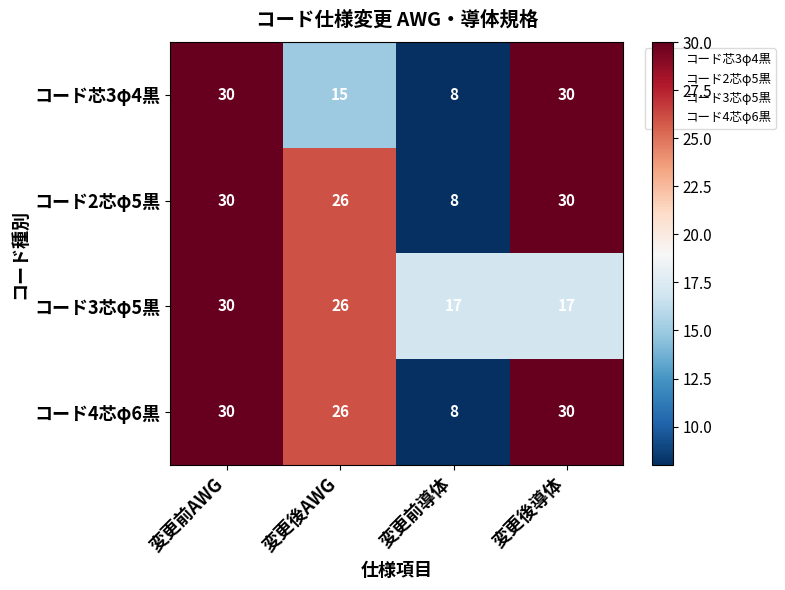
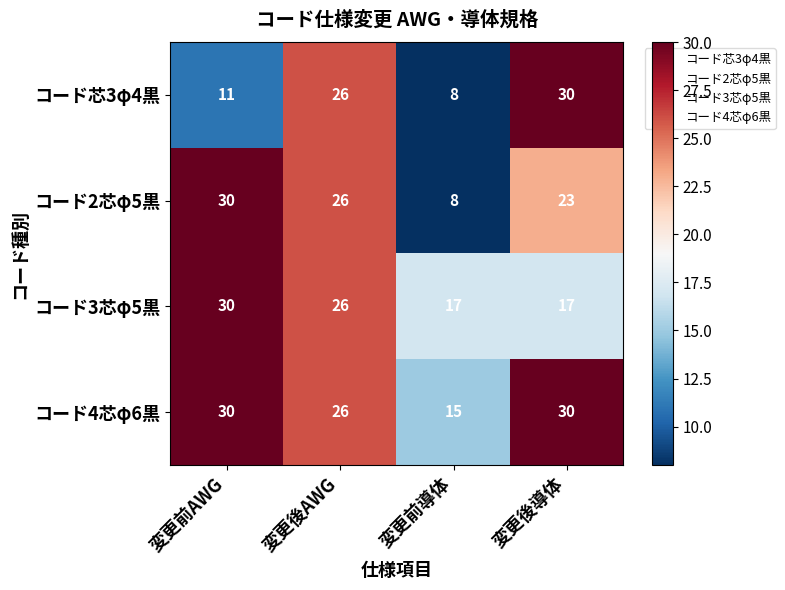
  {
    "コード芯3φ4黒": {
-     "変更前AWG": 30,
-     "変更後AWG": 15,
+     "変更前AWG": 11,
+     "変更後AWG": 26,
      "変更前導体": 8,
      "変更後導体": 30
    },
    "コード2芯φ5黒": {
      "変更前AWG": 30,
      "変更後AWG": 26,
      "変更前導体": 8,
-     "変更後導体": 30
+     "変更後導体": 23
    },
    "コード3芯φ5黒": {
      "変更前AWG": 30,
      "変更後AWG": 26
    },
    "コード4芯φ6黒": {
      "変更前AWG": 30,
      "変更後AWG": 26,
-     "変更前導体": 8,
+     "変更前導体": 15,
      "変更後導体": 30
    }
  }
